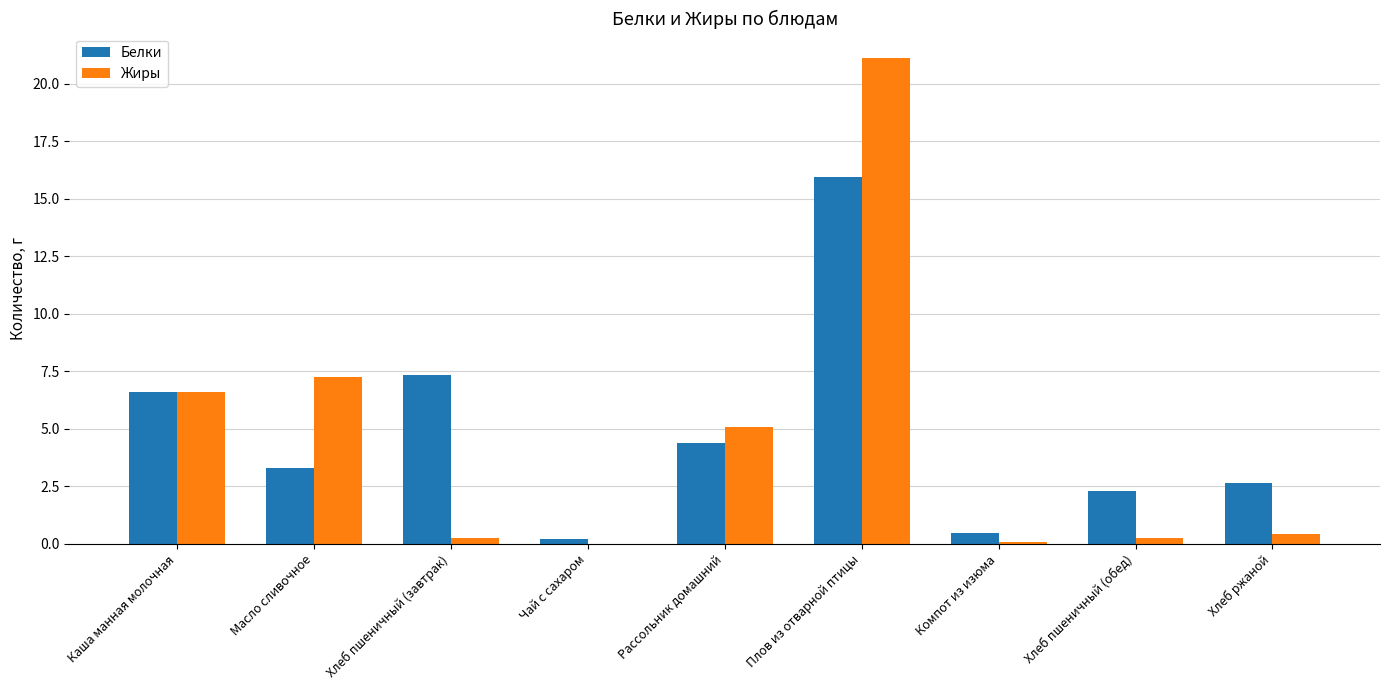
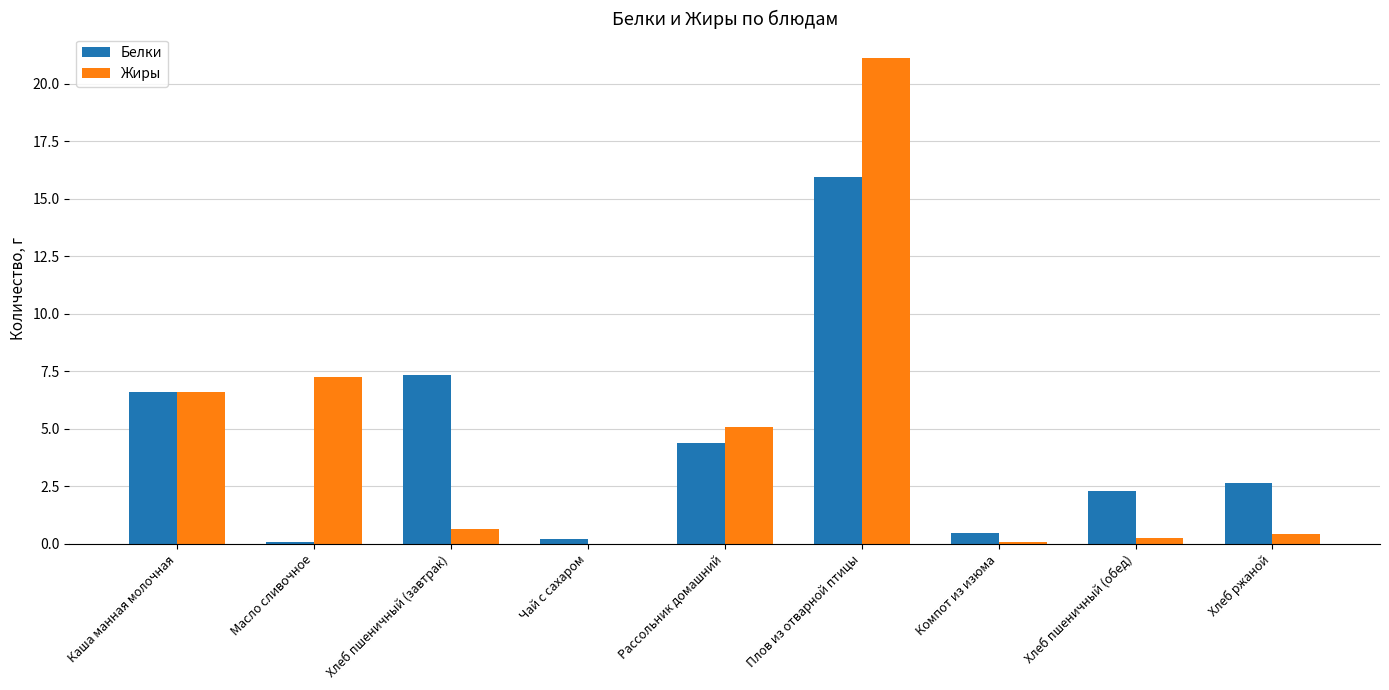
  {
    "Белки": {
      "Каша манная молочная": 6.6,
-     "Масло сливочное": 3.3,
+     "Масло сливочное": 0.1,
      "Хлеб пшеничный (завтрак)": 7.4,
      "Чай с сахаром": 0.2,
      "Рассольник домашний": 4.4,
      "Плов из отварной птицы": 16.0,
      "Компот из изюма": 0.5,
      "Хлеб пшеничный (обед)": 2.3,
      "Хлеб ржаной": 2.6
    },
    "Жиры": {
      "Каша манная молочная": 6.6,
      "Масло сливочное": 7.3,
-     "Хлеб пшеничный (завтрак)": 0.2,
+     "Хлеб пшеничный (завтрак)": 0.6,
      "Чай с сахаром": 0.0,
      "Рассольник домашний": 5.1,
      "Плов из отварной птицы": 21.1,
      "Хлеб пшеничный (обед)": 0.2,
      "Хлеб ржаной": 0.4
    }
  }
